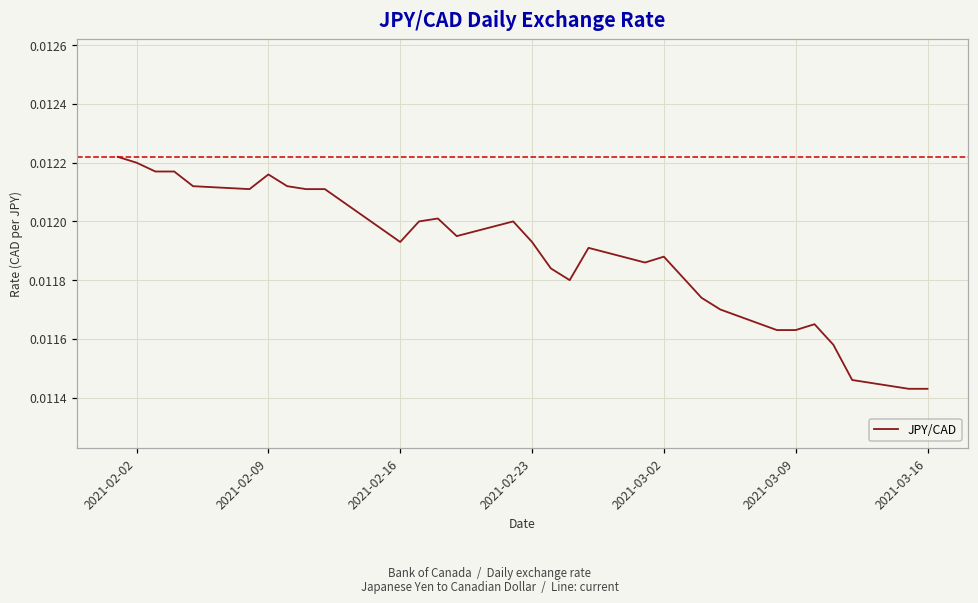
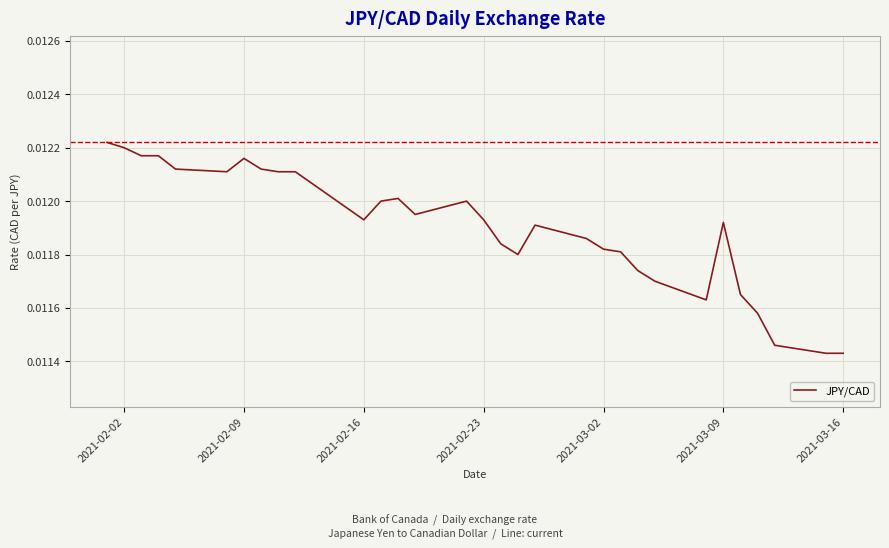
  {
    "2021-02-02": 0.01220,
    "2021-02-09": 0.01216,
    "2021-02-16": 0.01193,
    "2021-02-23": 0.01193,
-   "2021-03-02": 0.01188,
-   "2021-03-09": 0.01163,
+   "2021-03-02": 0.01182,
+   "2021-03-09": 0.01192,
    "2021-03-16": 0.01143
  }
